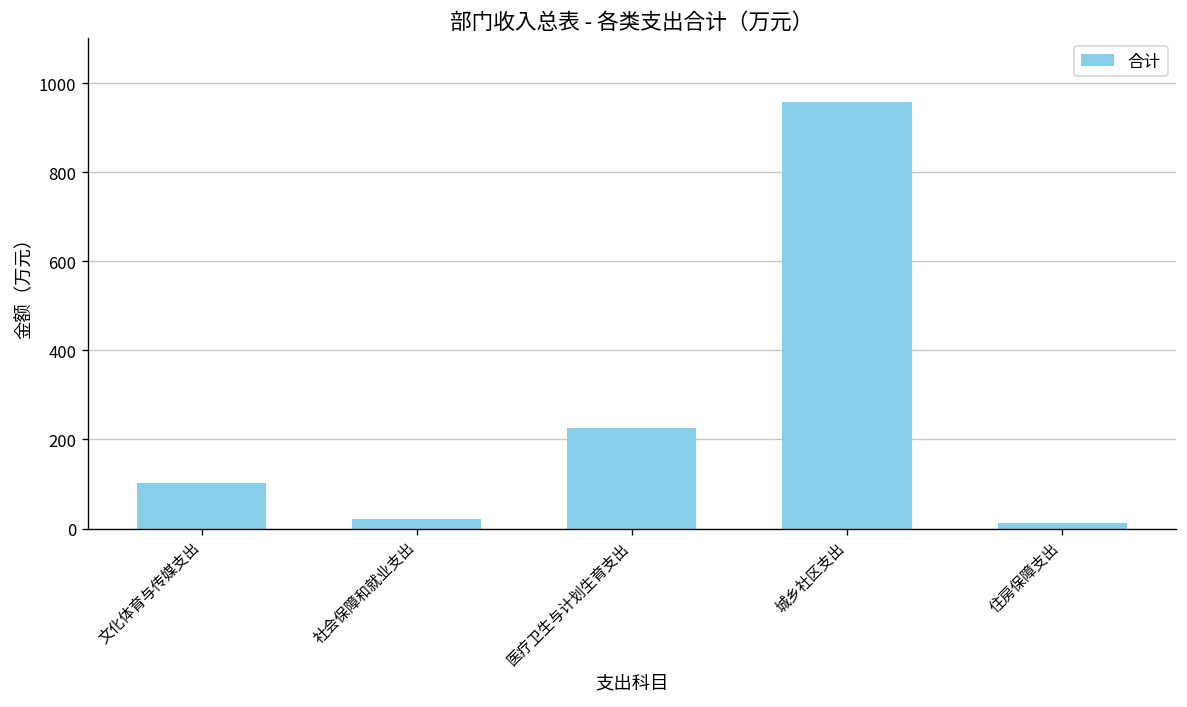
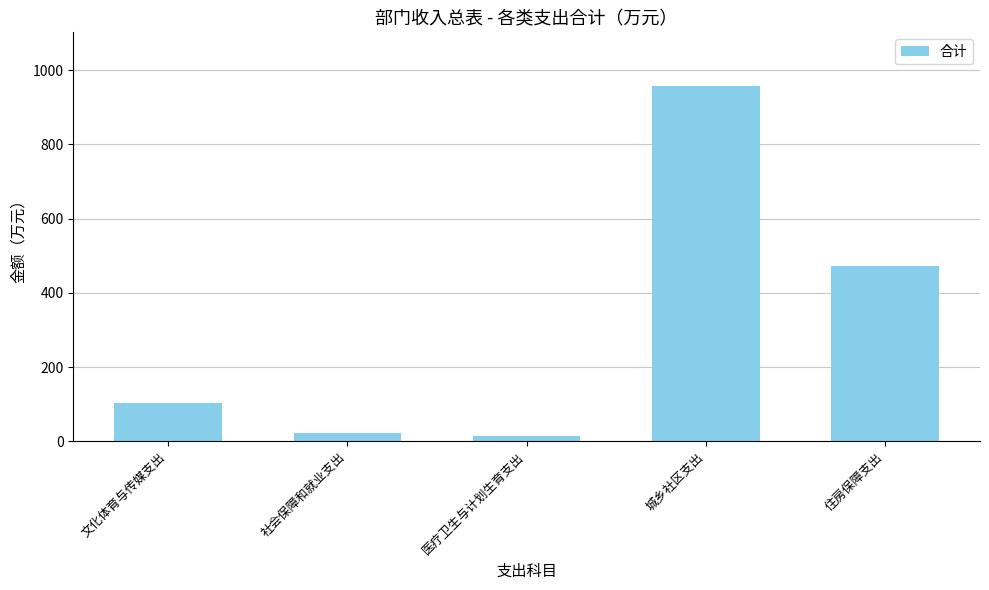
  {
    "文化体育与传媒支出": 100,
    "社会保障和就业支出": 20,
-   "医疗卫生与计划生育支出": 230,
+   "医疗卫生与计划生育支出": 10,
    "城乡社区支出": 960,
-   "住房保障支出": 10
+   "住房保障支出": 470
  }
